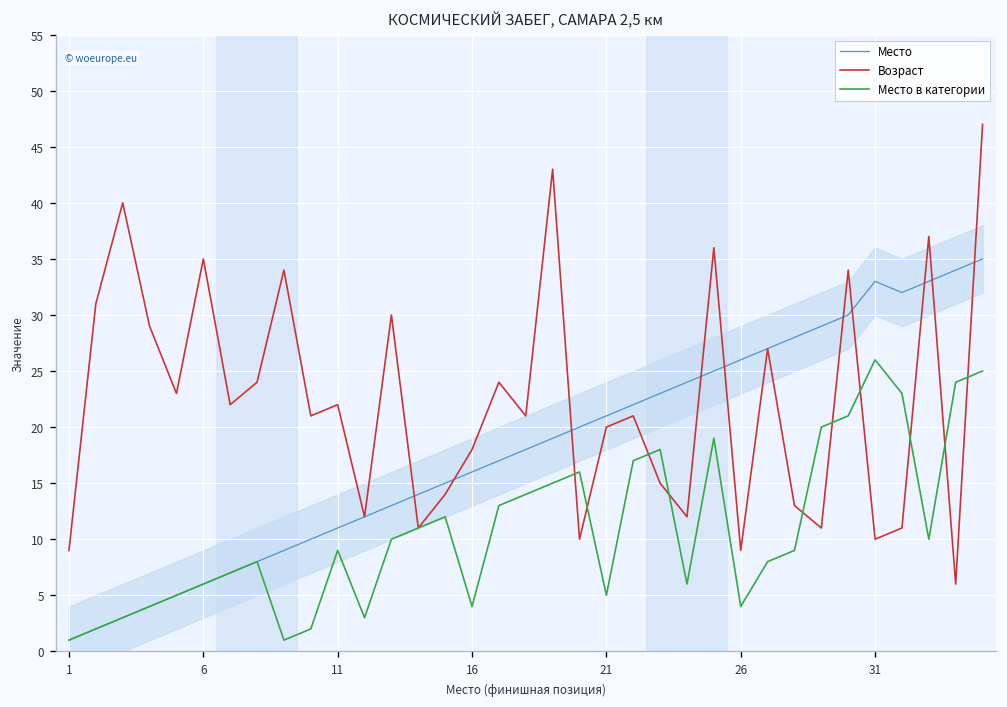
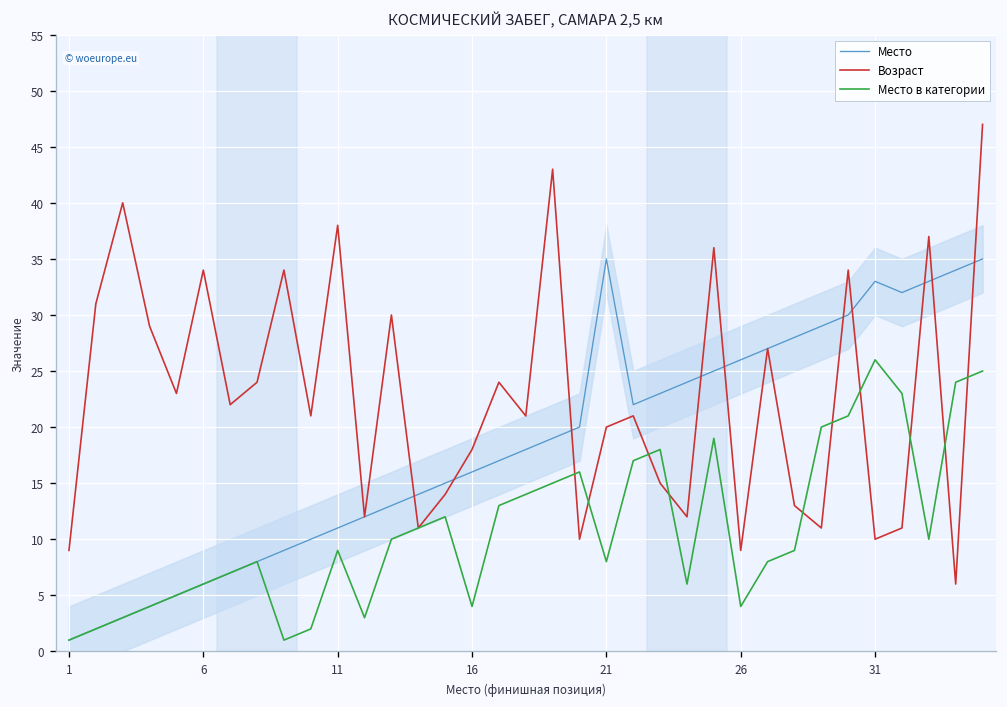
  {
    "Место": {
      "11": 11,
      "16": 16,
-     "21": 21,
+     "21": 35,
      "26": 26,
      "31": 33
    },
    "Возраст": {
      "1": 9,
-     "6": 35,
-     "11": 22,
+     "6": 34,
+     "11": 38,
      "16": 18,
      "21": 20,
      "26": 9,
      "31": 10
    },
    "Место в категории": {
      "11": 9,
      "16": 4,
-     "21": 5,
+     "21": 8,
      "26": 4,
      "31": 26
    }
  }
